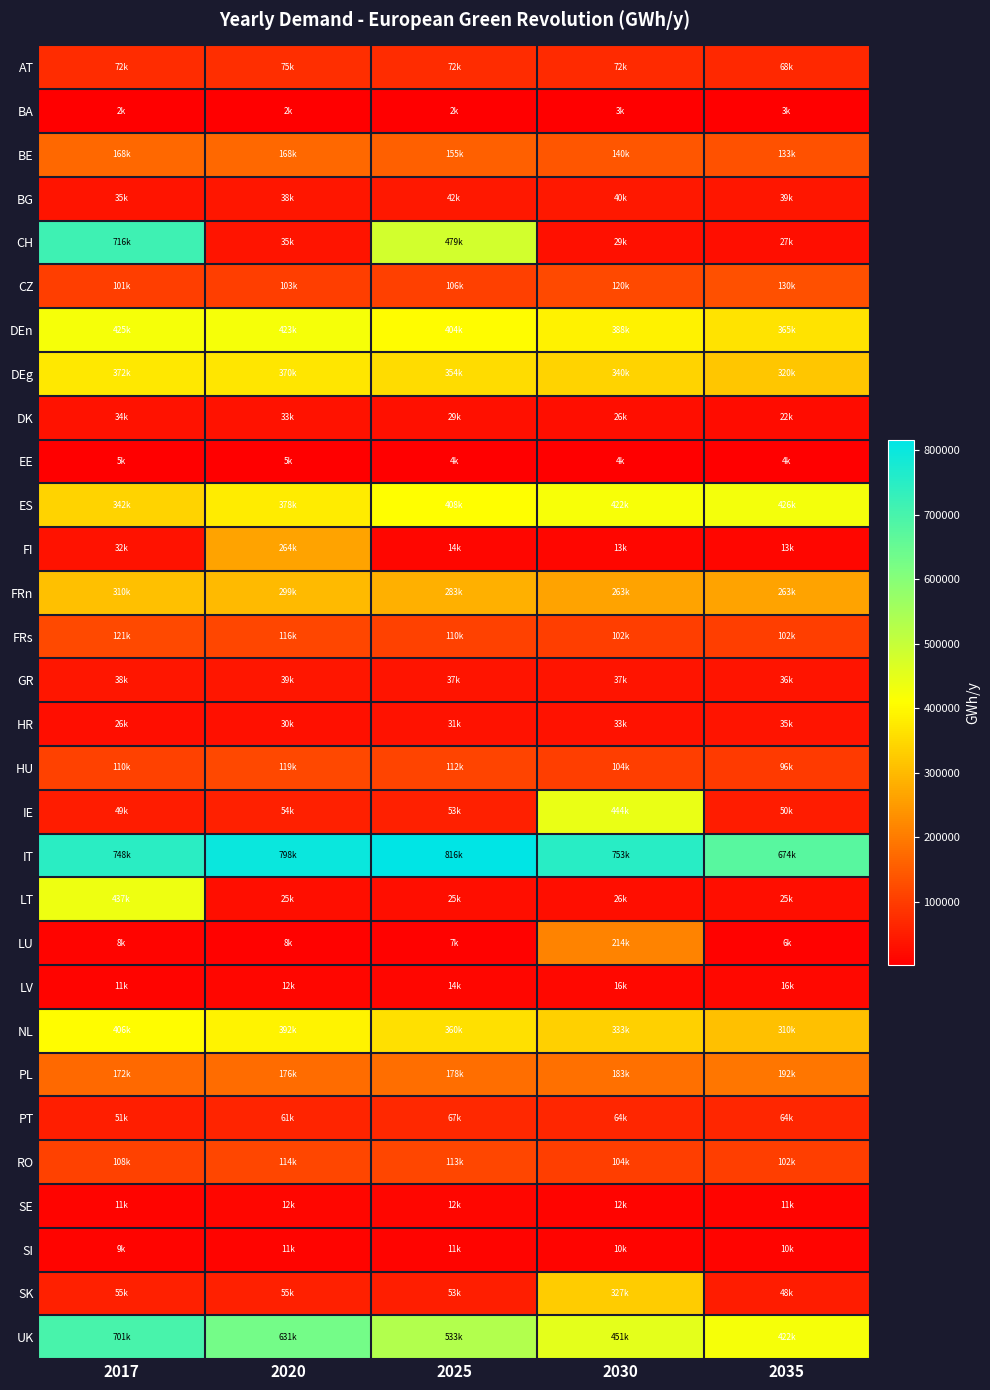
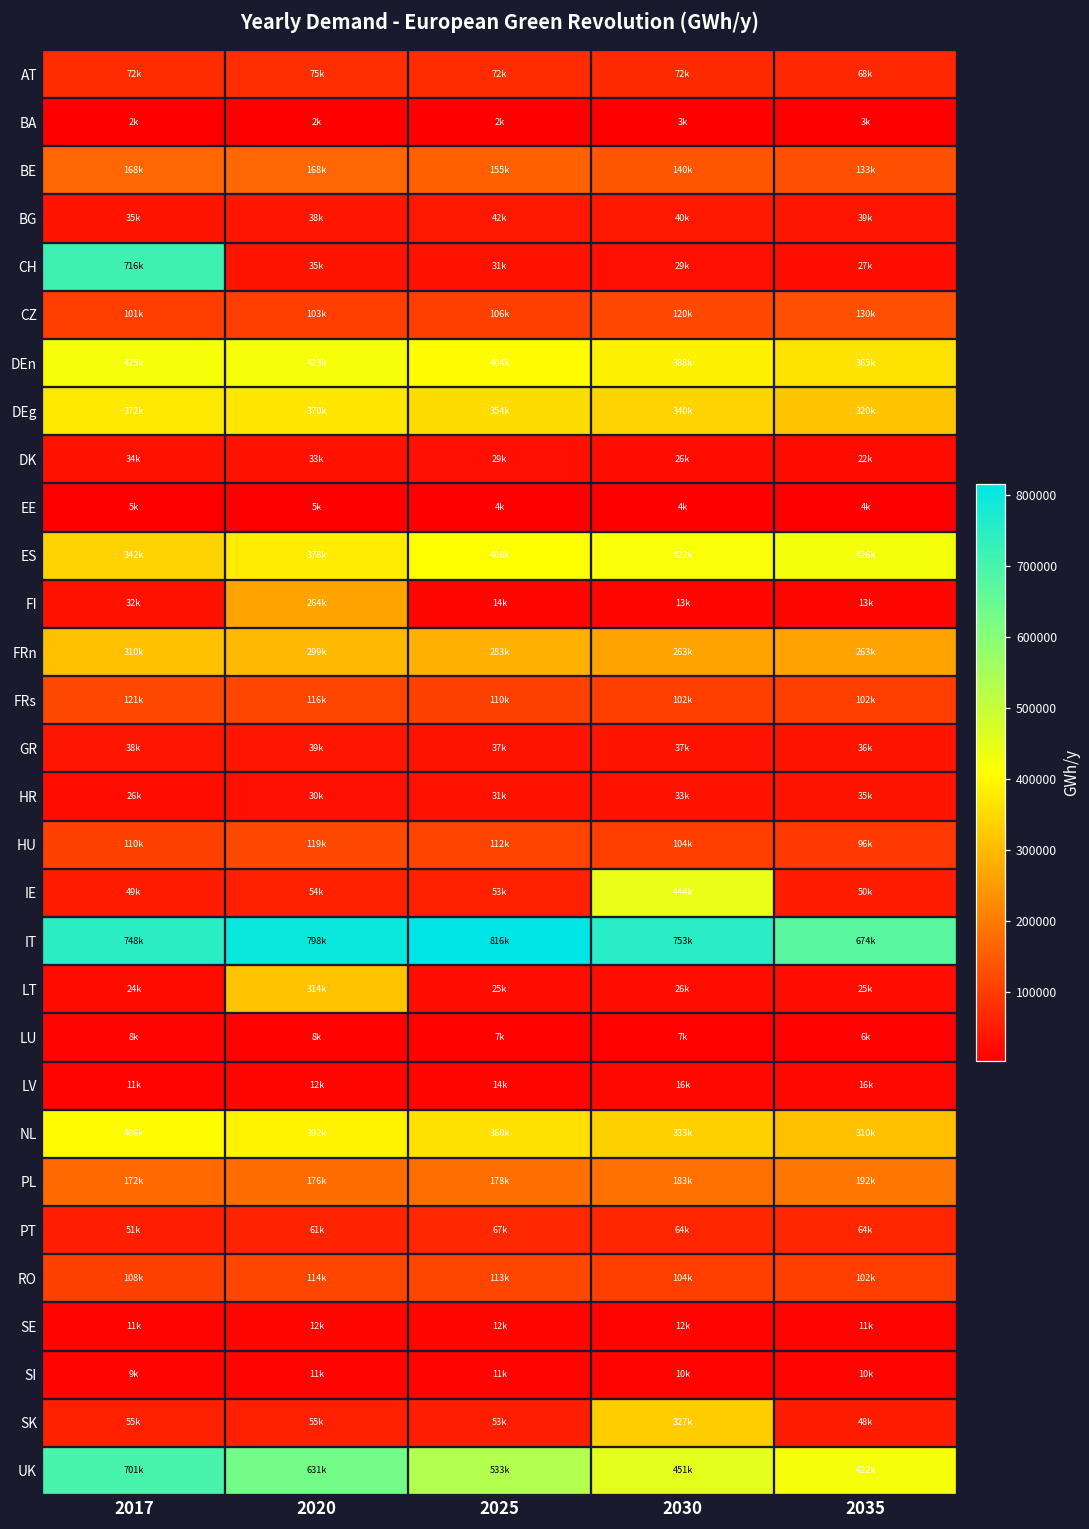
  {
    "AT": {
      "2017": "72k",
      "2020": "75k",
      "2025": "72k",
      "2030": "72k",
      "2035": "68k"
    },
    "BA": {
      "2017": "2k",
      "2020": "2k",
      "2025": "2k",
      "2030": "3k",
      "2035": "3k"
    },
    "BE": {
      "2017": "168k",
      "2020": "168k",
      "2025": "155k",
      "2030": "140k",
      "2035": "133k"
    },
    "BG": {
      "2017": "35k",
      "2020": "38k",
      "2025": "42k",
      "2030": "40k",
      "2035": "39k"
    },
    "CH": {
      "2017": "716k",
      "2020": "35k",
-     "2025": "479k",
+     "2025": "31k",
      "2030": "29k",
      "2035": "27k"
    },
    "CZ": {
      "2017": "101k",
      "2020": "103k",
      "2025": "106k",
      "2030": "120k",
      "2035": "130k"
    },
    "DEn": {
      "2017": "425k",
      "2020": "423k",
      "2025": "404k",
      "2030": "388k",
      "2035": "365k"
    },
    "DEg": {
      "2017": "372k",
      "2020": "370k",
      "2025": "354k",
      "2030": "340k",
      "2035": "320k"
    },
    "DK": {
      "2017": "34k",
      "2020": "33k",
      "2025": "29k",
      "2030": "26k",
      "2035": "22k"
    },
    "EE": {
      "2017": "5k",
      "2020": "5k",
      "2025": "4k",
      "2030": "4k",
      "2035": "4k"
    },
    "ES": {
      "2017": "342k",
      "2020": "378k",
      "2025": "408k",
      "2030": "422k",
      "2035": "426k"
    },
    "FI": {
      "2017": "32k",
      "2020": "264k",
      "2025": "14k",
      "2030": "13k",
      "2035": "13k"
    },
    "FRn": {
      "2017": "310k",
      "2020": "299k",
      "2025": "283k",
      "2030": "263k",
      "2035": "263k"
    },
    "FRs": {
      "2017": "121k",
      "2020": "116k",
      "2025": "110k",
      "2030": "102k",
      "2035": "102k"
    },
    "GR": {
      "2017": "38k",
      "2020": "39k",
      "2025": "37k",
      "2030": "37k",
      "2035": "36k"
    },
    "HR": {
      "2017": "26k",
      "2020": "30k",
      "2025": "31k",
      "2030": "33k",
      "2035": "35k"
    },
    "HU": {
      "2017": "110k",
      "2020": "119k",
      "2025": "112k",
      "2030": "104k",
      "2035": "96k"
    },
    "IE": {
      "2017": "49k",
      "2020": "54k",
      "2025": "53k",
      "2030": "444k",
      "2035": "50k"
    },
    "IT": {
      "2017": "748k",
      "2020": "798k",
      "2025": "816k",
      "2030": "753k",
      "2035": "674k"
    },
    "LT": {
-     "2017": "437k",
-     "2020": "25k",
+     "2017": "24k",
+     "2020": "314k",
      "2025": "25k",
      "2030": "26k",
      "2035": "25k"
    },
    "LU": {
      "2017": "8k",
      "2020": "8k",
      "2025": "7k",
-     "2030": "214k",
+     "2030": "7k",
      "2035": "6k"
    },
    "LV": {
      "2017": "11k",
      "2020": "12k",
      "2025": "14k",
      "2030": "16k",
      "2035": "16k"
    },
    "NL": {
      "2017": "406k",
      "2020": "392k",
      "2025": "360k",
      "2030": "333k",
      "2035": "310k"
    },
    "PL": {
      "2017": "172k",
      "2020": "176k",
      "2025": "178k",
      "2030": "183k",
      "2035": "192k"
    },
    "PT": {
      "2017": "51k",
      "2020": "61k",
      "2025": "67k",
      "2030": "64k",
      "2035": "64k"
    },
    "RO": {
      "2017": "108k",
      "2020": "114k",
      "2025": "113k",
      "2030": "104k",
      "2035": "102k"
    },
    "SE": {
      "2017": "11k",
      "2020": "12k",
      "2025": "12k",
      "2030": "12k",
      "2035": "11k"
    },
    "SI": {
      "2017": "9k",
      "2020": "11k",
      "2025": "11k",
      "2030": "10k",
      "2035": "10k"
    },
    "SK": {
      "2017": "55k",
      "2020": "55k",
      "2025": "53k",
      "2030": "327k",
      "2035": "48k"
    },
    "UK": {
      "2017": "701k",
      "2020": "631k",
      "2025": "533k",
      "2030": "451k",
      "2035": "422k"
    }
  }
